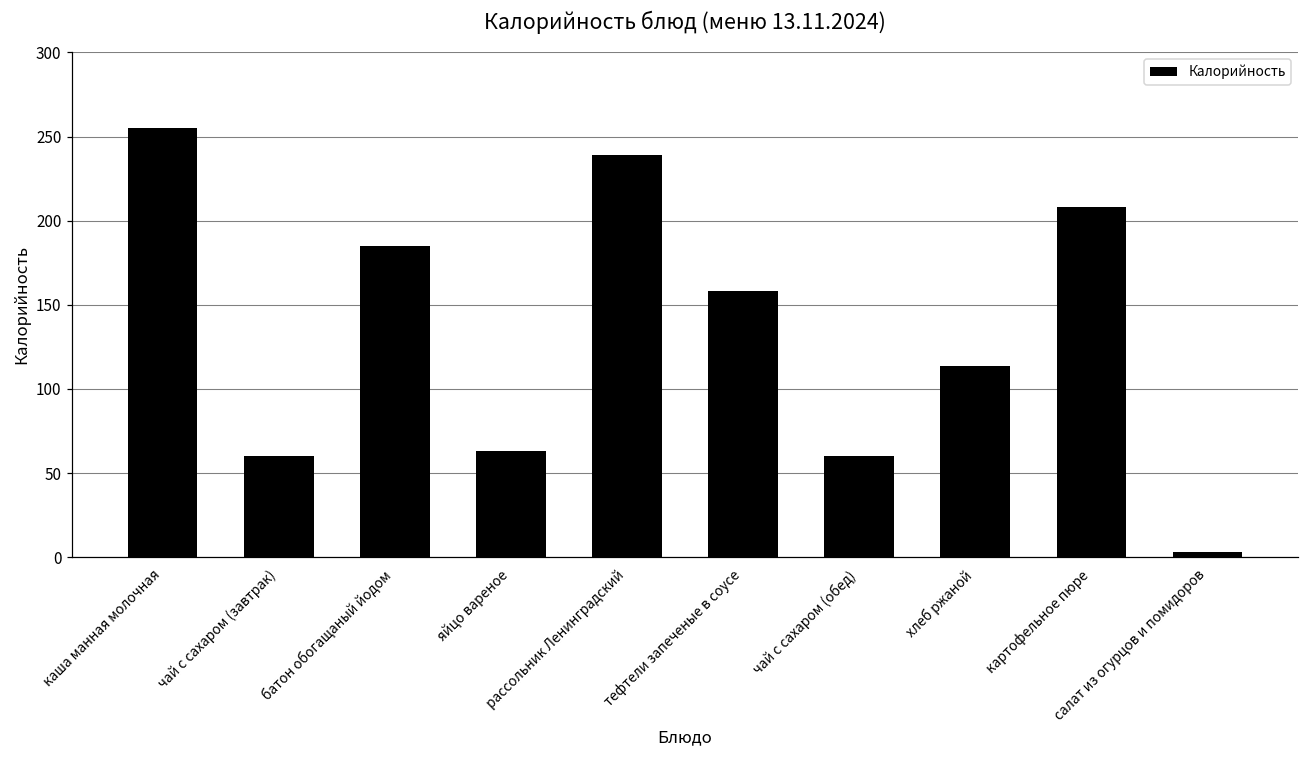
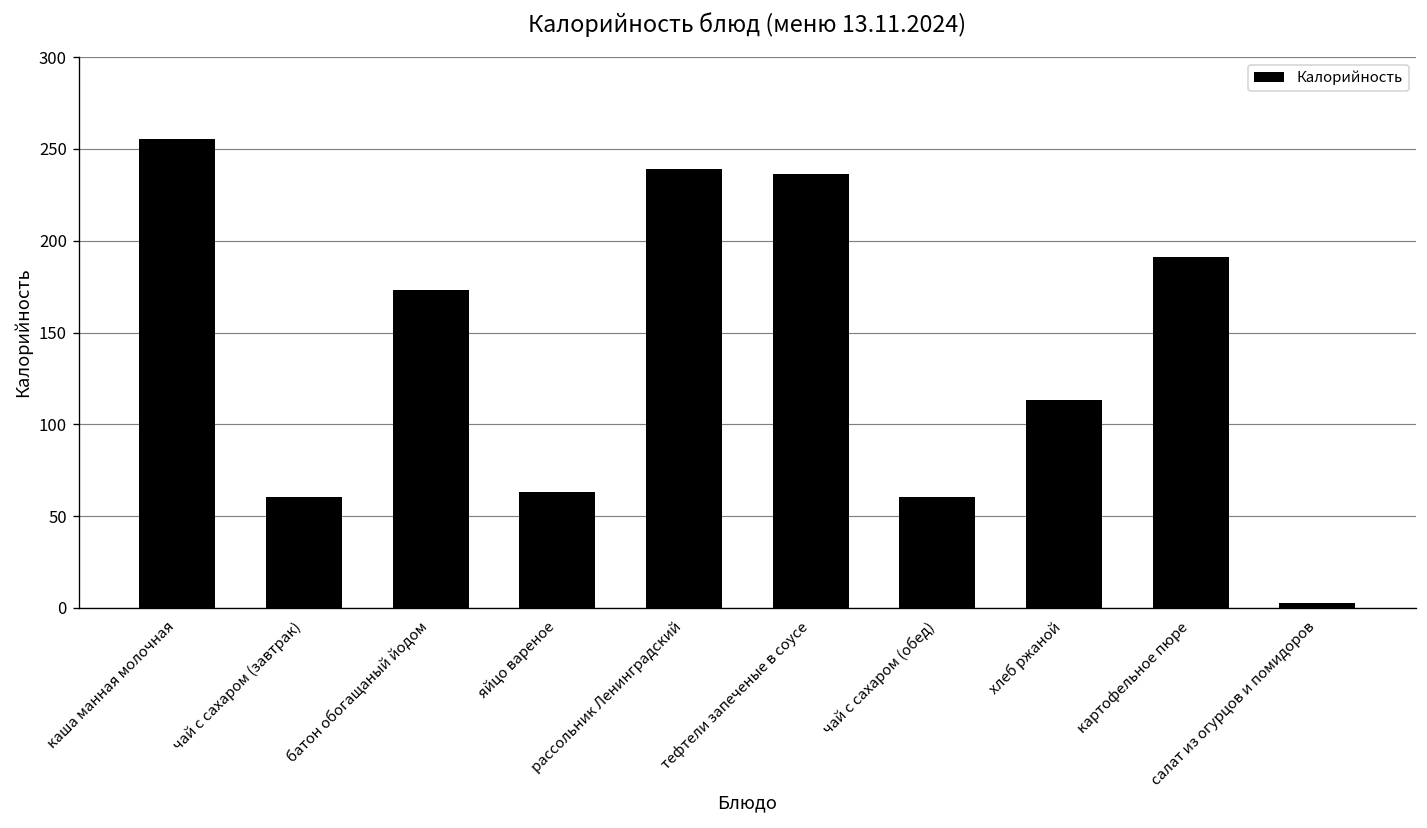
  {
    "каша манная молочная": 255,
    "чай с сахаром (завтрак)": 60,
-   "батон обогащаный йодом": 185,
+   "батон обогащаный йодом": 173,
    "яйцо вареное": 63,
    "рассольник Ленинградский": 239,
-   "тефтели запеченые в соусе": 158,
+   "тефтели запеченые в соусе": 236,
    "чай с сахаром (обед)": 60,
    "хлеб ржаной": 114,
-   "картофельное пюре": 208,
+   "картофельное пюре": 191,
    "салат из огурцов и помидоров": 3
  }
